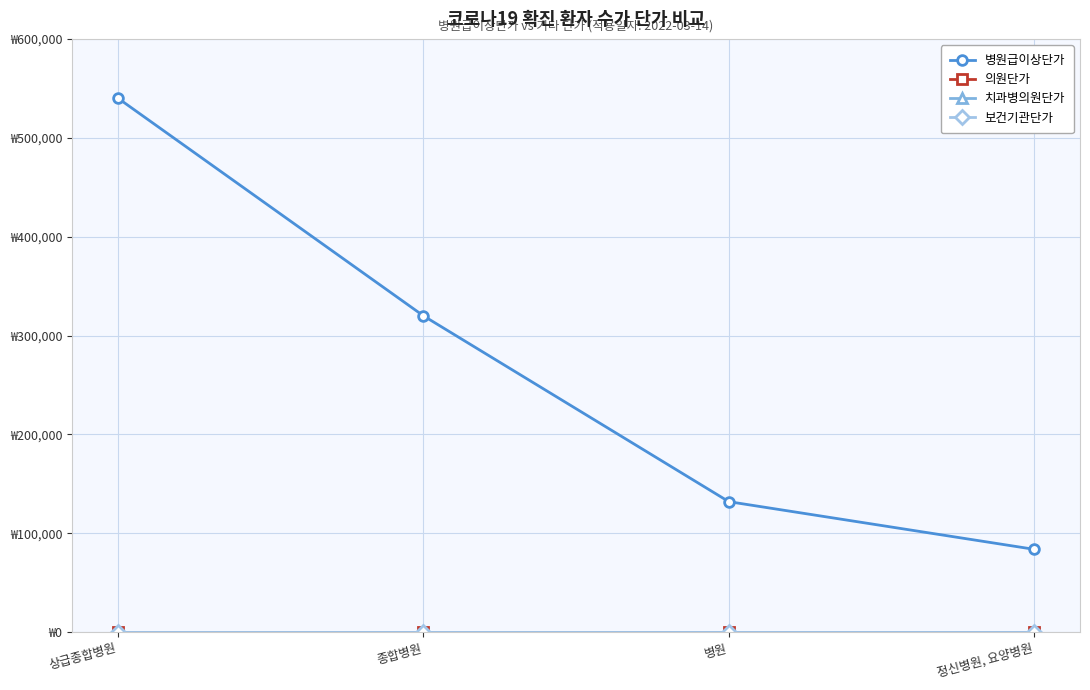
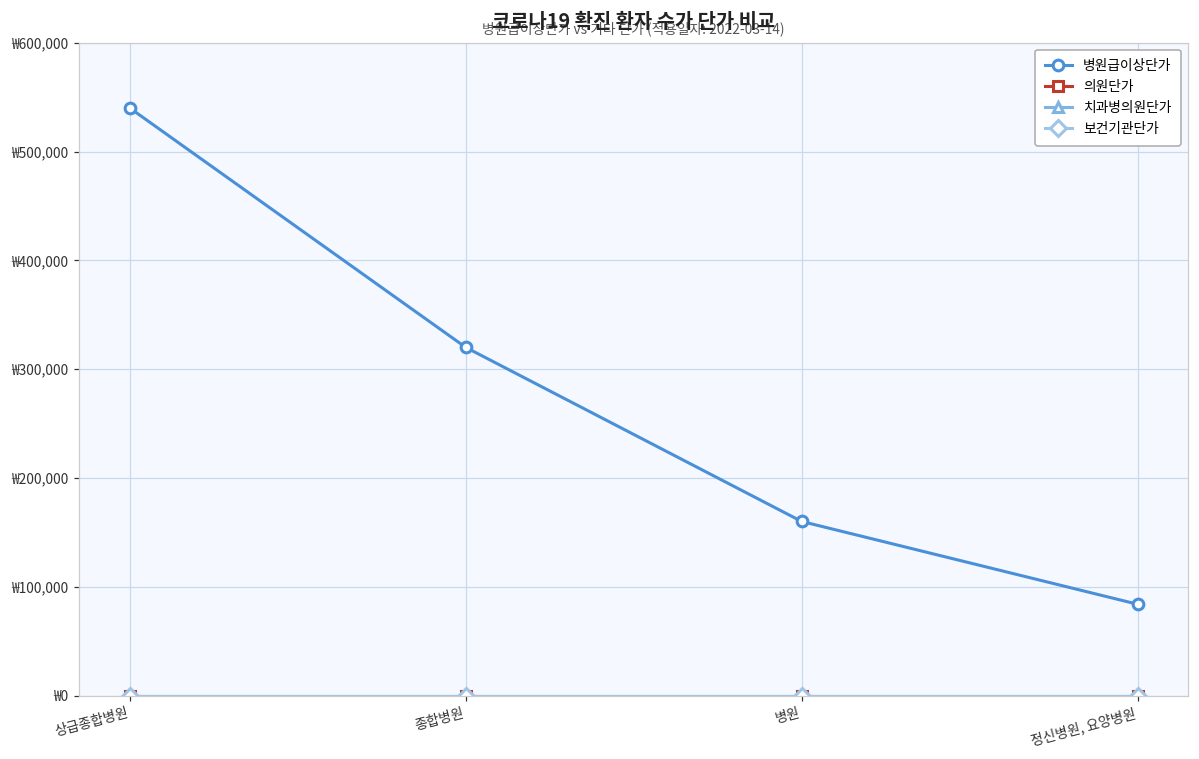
  {
    "병원급이상단가": {
      "상급종합병원": "₩540,000",
      "종합병원": "₩320,000",
-     "병원": "₩130,000",
+     "병원": "₩160,000",
      "정신병원, 요양병원": "₩80,000"
    },
    "보건기관단가": {
      "상급종합병원": "₩0",
      "종합병원": "₩0",
      "병원": "₩0",
      "정신병원, 요양병원": "₩0"
    }
  }
